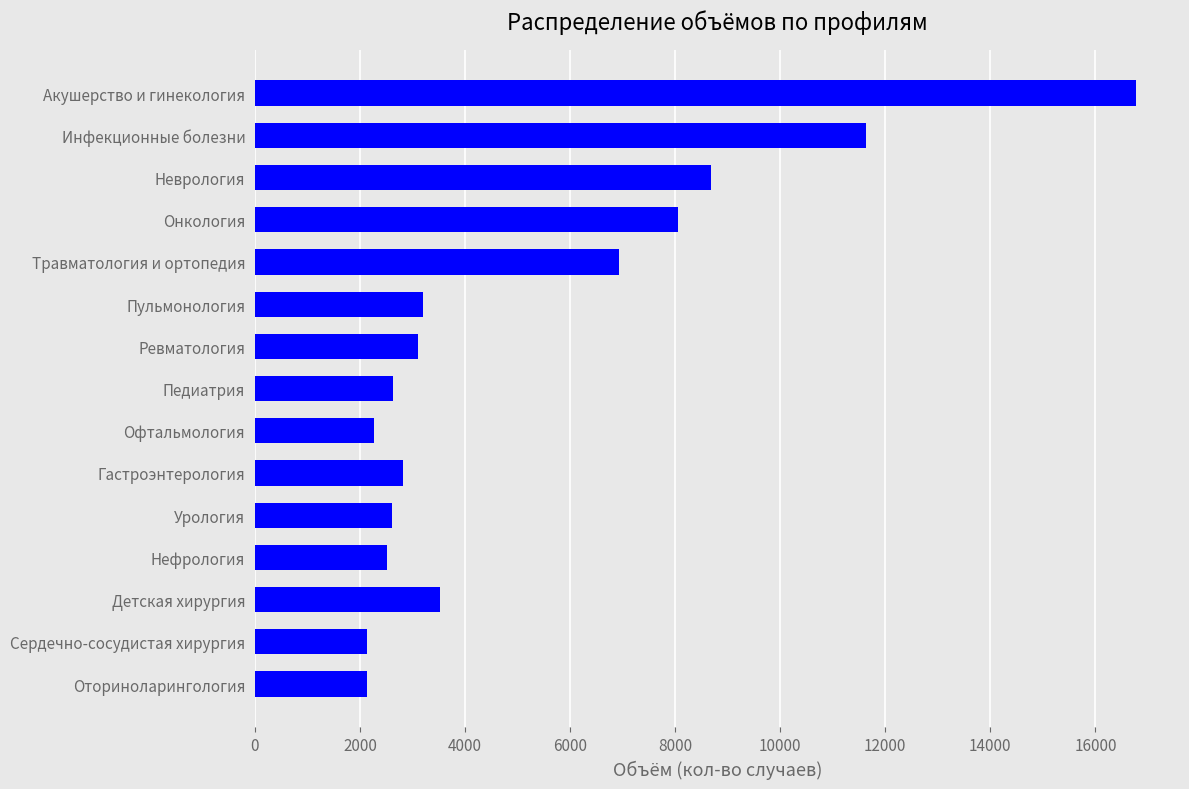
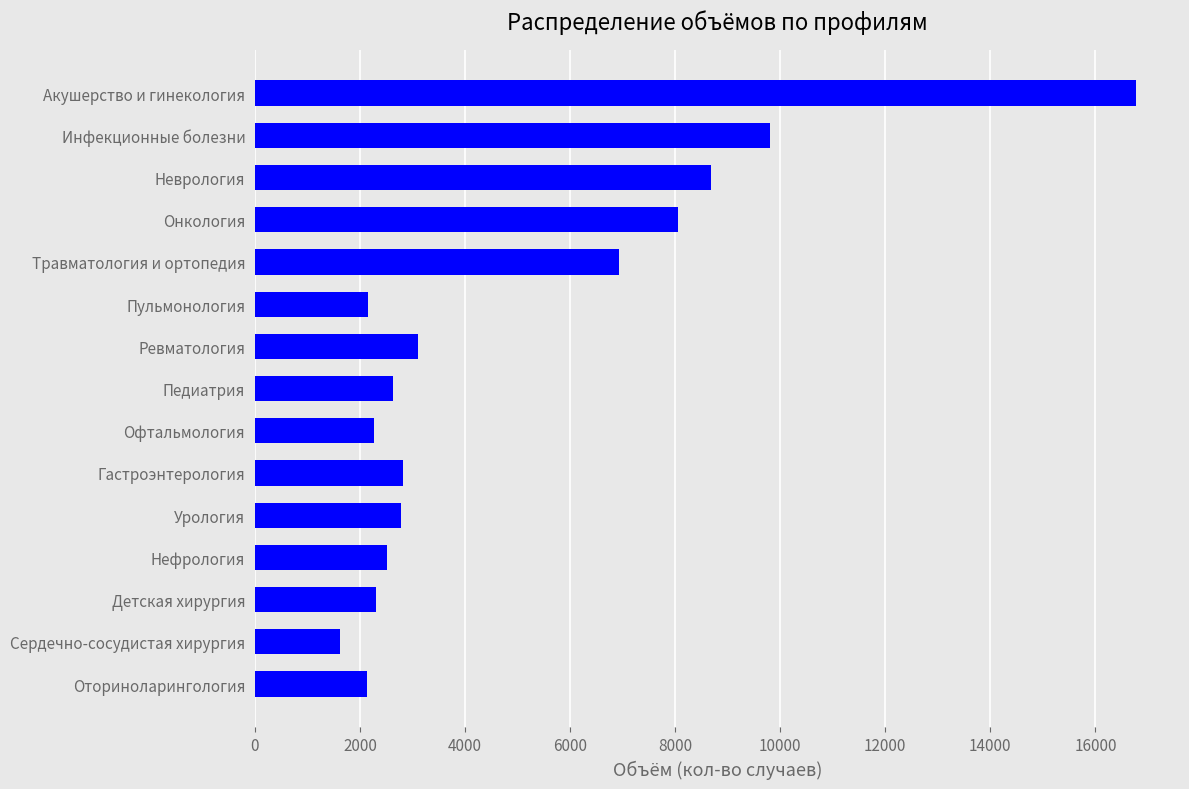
  {
    "Акушерство и гинекология": 16800,
-   "Инфекционные болезни": 11600,
+   "Инфекционные болезни": 9800,
    "Неврология": 8700,
    "Онкология": 8100,
    "Травматология и ортопедия": 6900,
-   "Пульмонология": 3200,
+   "Пульмонология": 2100,
    "Ревматология": 3100,
    "Педиатрия": 2600,
    "Офтальмология": 2300,
    "Гастроэнтерология": 2800,
-   "Урология": 2600,
+   "Урология": 2800,
    "Нефрология": 2500,
-   "Детская хирургия": 3500,
-   "Сердечно-сосудистая хирургия": 2100,
+   "Детская хирургия": 2300,
+   "Сердечно-сосудистая хирургия": 1600,
    "Оториноларингология": 2100
  }
